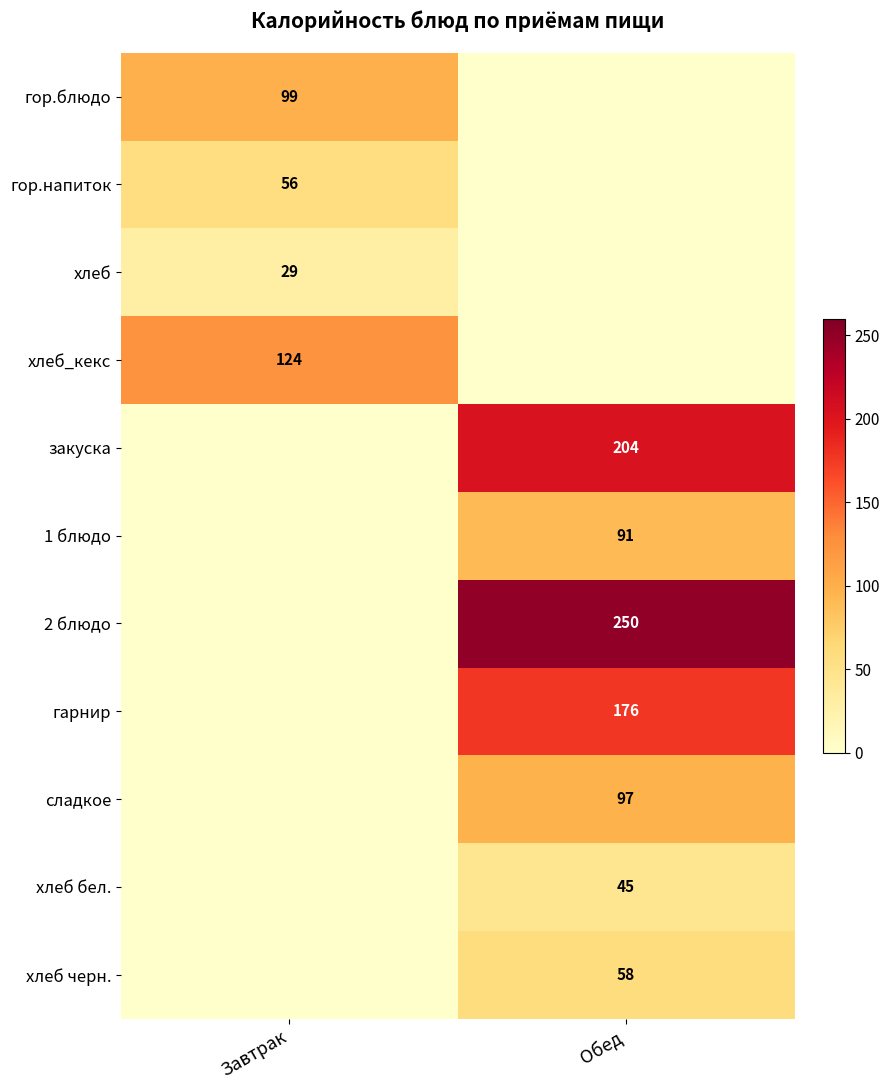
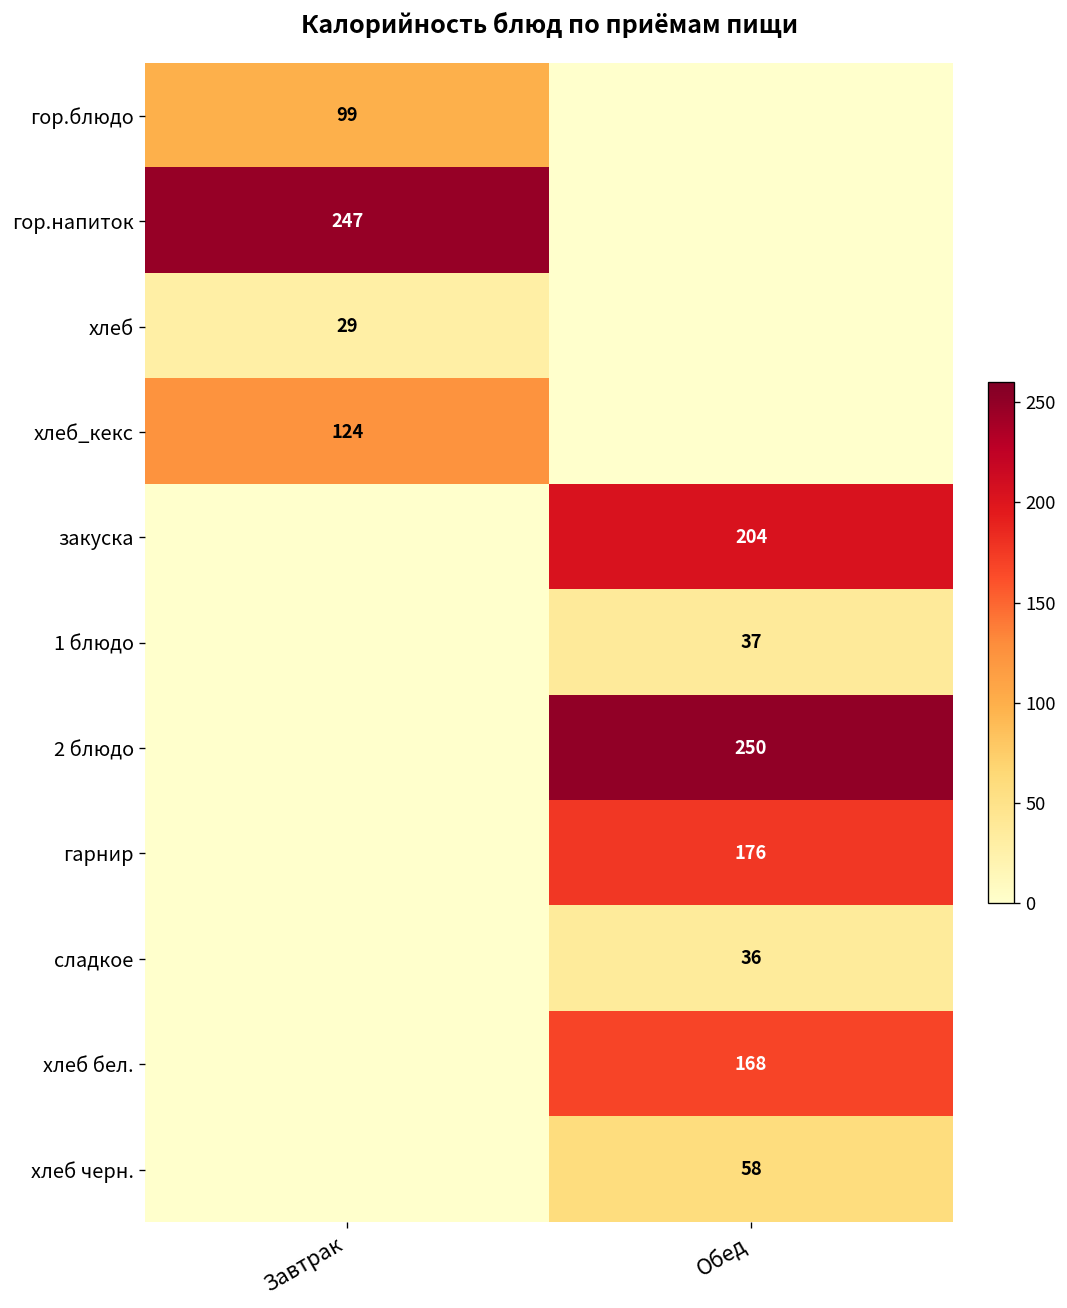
  {
    "гор.блюдо": {
      "Завтрак": 99
    },
    "гор.напиток": {
-     "Завтрак": 56
+     "Завтрак": 247
    },
    "хлеб": {
      "Завтрак": 29
    },
    "хлеб_кекс": {
      "Завтрак": 124
    },
    "закуска": {
      "Обед": 204
    },
    "1 блюдо": {
-     "Обед": 91
+     "Обед": 37
    },
    "2 блюдо": {
      "Обед": 250
    },
    "гарнир": {
      "Обед": 176
    },
    "сладкое": {
-     "Обед": 97
+     "Обед": 36
    },
    "хлеб бел.": {
-     "Обед": 45
+     "Обед": 168
    },
    "хлеб черн.": {
      "Обед": 58
    }
  }
